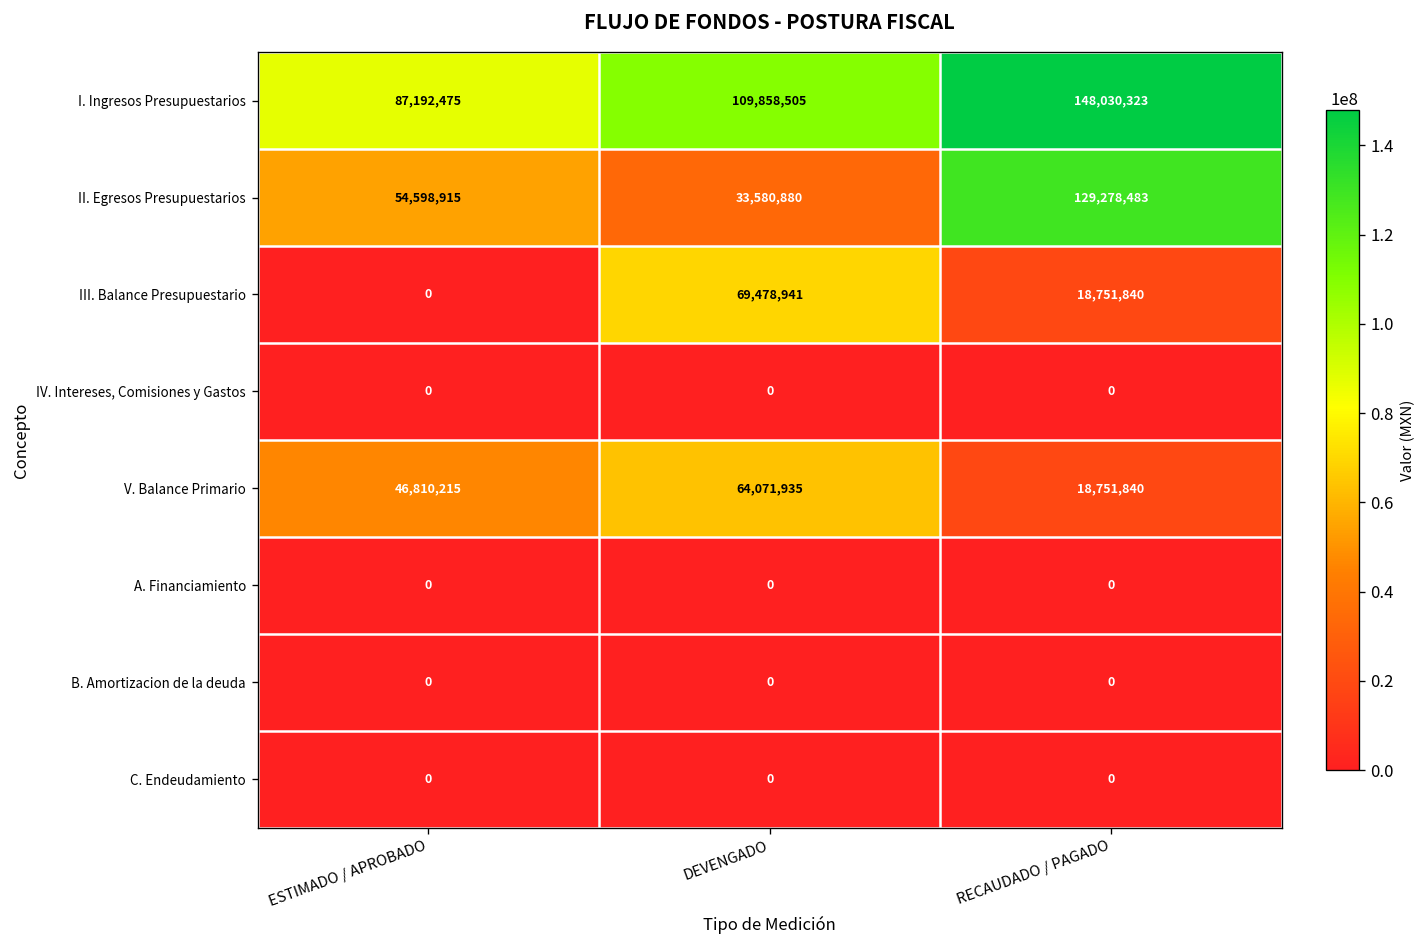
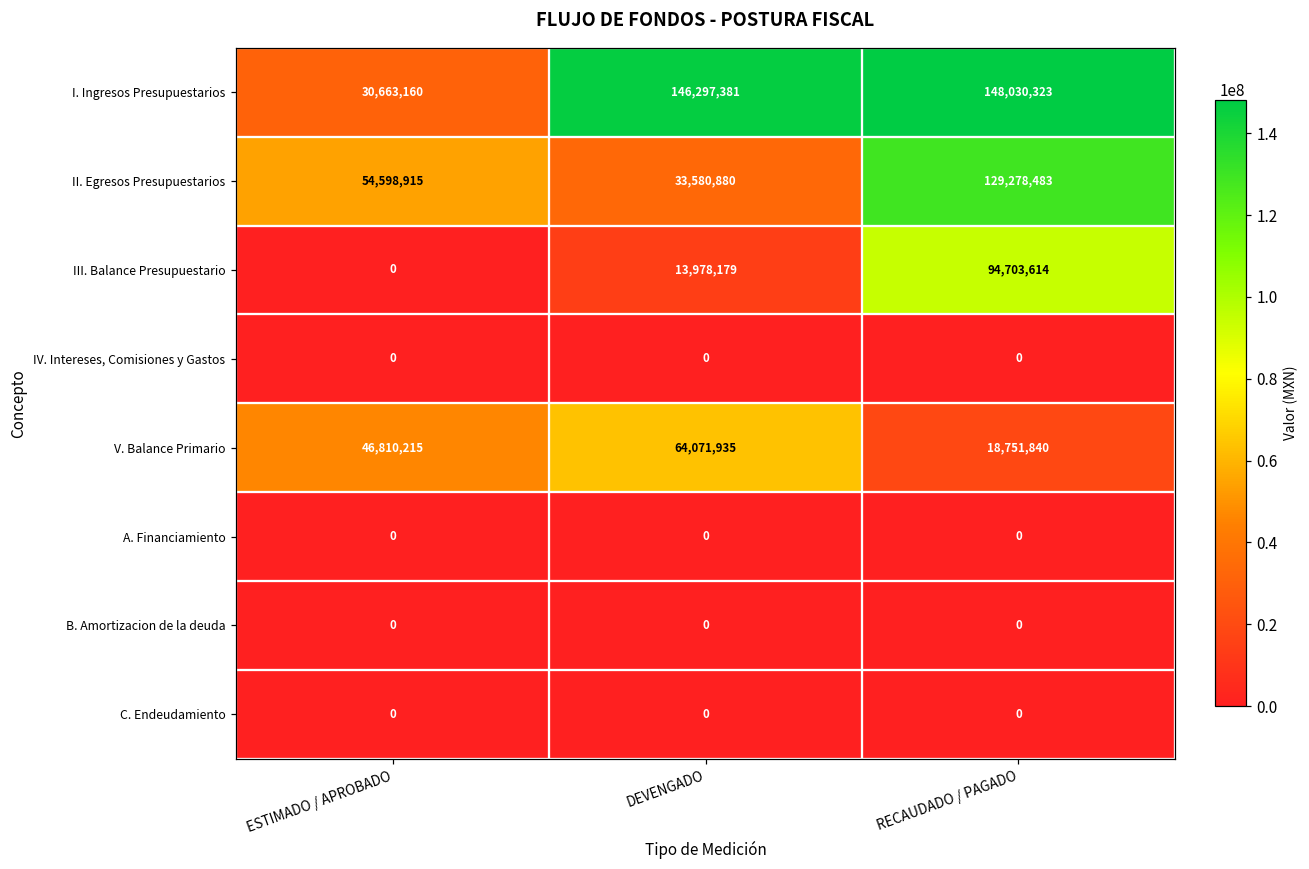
  {
    "I. Ingresos Presupuestarios": {
-     "ESTIMADO / APROBADO": "87,192,475",
-     "DEVENGADO": "109,858,505",
+     "ESTIMADO / APROBADO": "30,663,160",
+     "DEVENGADO": "146,297,381",
      "RECAUDADO / PAGADO": "148,030,323"
    },
    "II. Egresos Presupuestarios": {
      "ESTIMADO / APROBADO": "54,598,915",
      "DEVENGADO": "33,580,880",
      "RECAUDADO / PAGADO": "129,278,483"
    },
    "III. Balance Presupuestario": {
      "ESTIMADO / APROBADO": "0",
-     "DEVENGADO": "69,478,941",
-     "RECAUDADO / PAGADO": "18,751,840"
+     "DEVENGADO": "13,978,179",
+     "RECAUDADO / PAGADO": "94,703,614"
    },
    "IV. Intereses, Comisiones y Gastos": {
      "ESTIMADO / APROBADO": "0",
      "DEVENGADO": "0",
      "RECAUDADO / PAGADO": "0"
    },
    "V. Balance Primario": {
      "ESTIMADO / APROBADO": "46,810,215",
      "DEVENGADO": "64,071,935",
      "RECAUDADO / PAGADO": "18,751,840"
    },
    "A. Financiamiento": {
      "ESTIMADO / APROBADO": "0",
      "DEVENGADO": "0",
      "RECAUDADO / PAGADO": "0"
    },
    "B. Amortizacion de la deuda": {
      "ESTIMADO / APROBADO": "0",
      "DEVENGADO": "0",
      "RECAUDADO / PAGADO": "0"
    },
    "C. Endeudamiento": {
      "ESTIMADO / APROBADO": "0",
      "DEVENGADO": "0",
      "RECAUDADO / PAGADO": "0"
    }
  }
